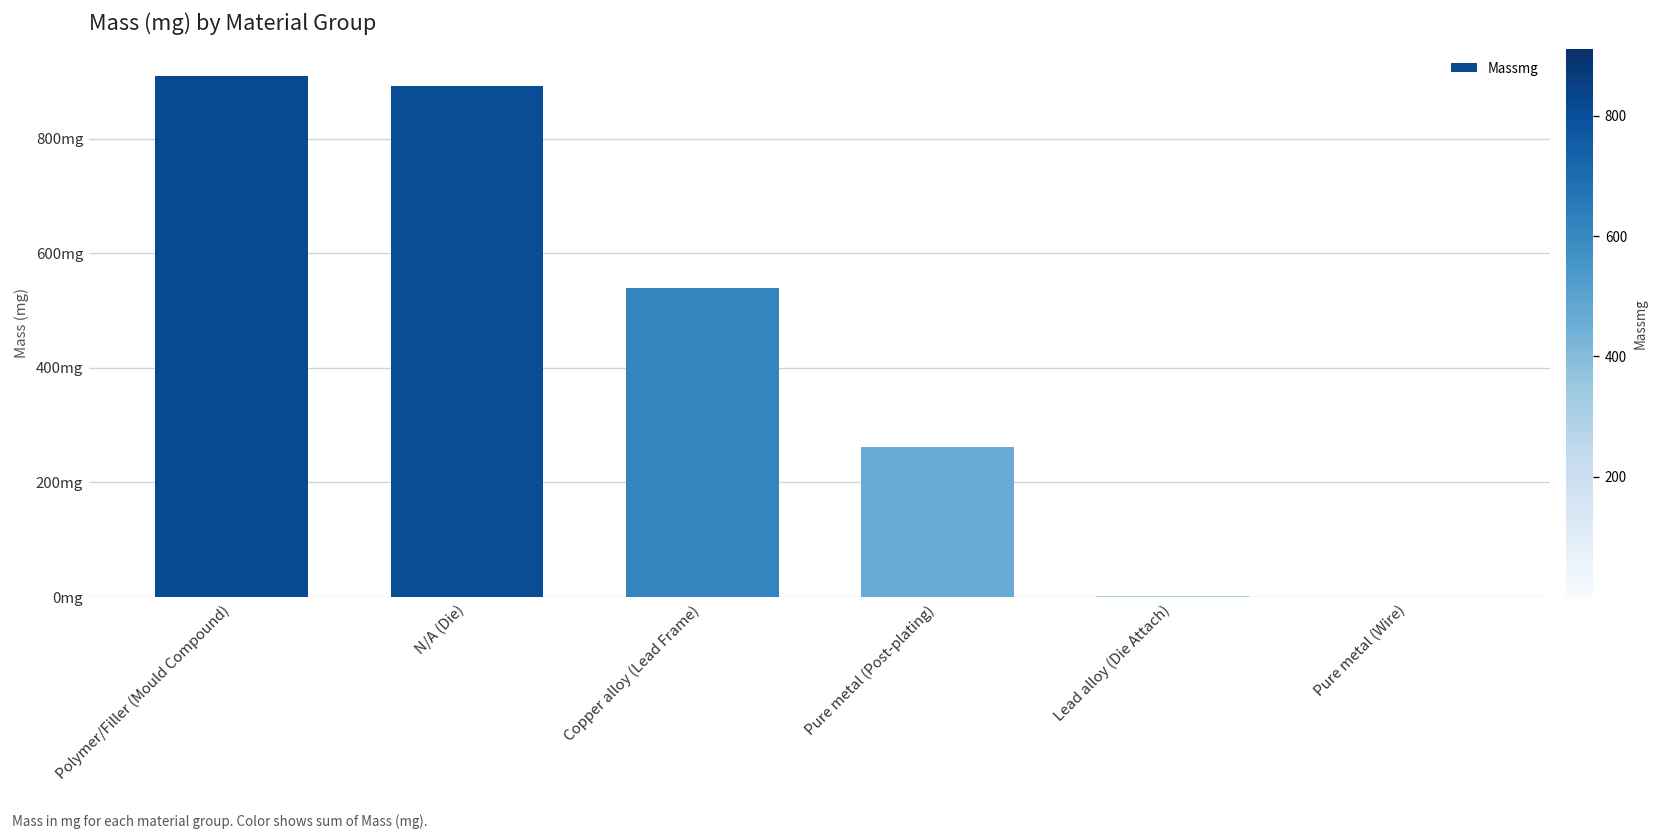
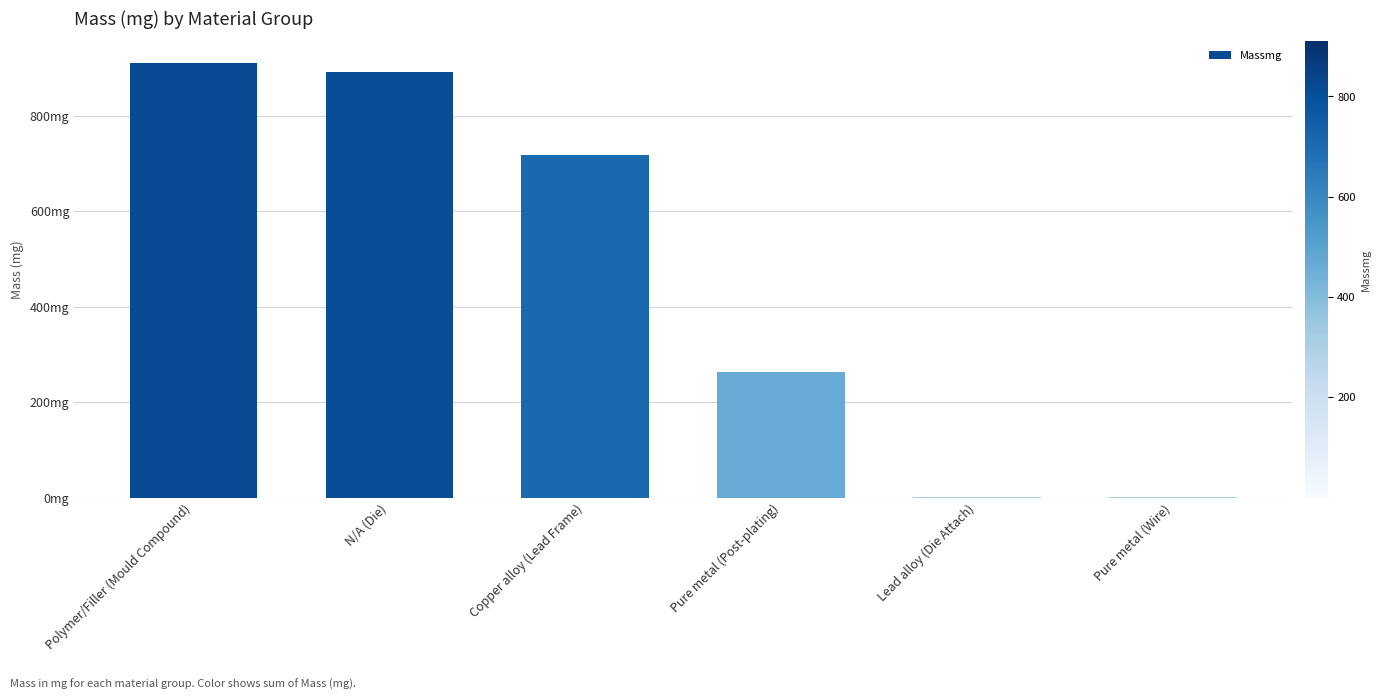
  {
    "Polymer/Filler (Mould Compound)": "910mg",
    "N/A (Die)": "890mg",
-   "Copper alloy (Lead Frame)": "540mg",
+   "Copper alloy (Lead Frame)": "720mg",
    "Pure metal (Post-plating)": "260mg"
  }
